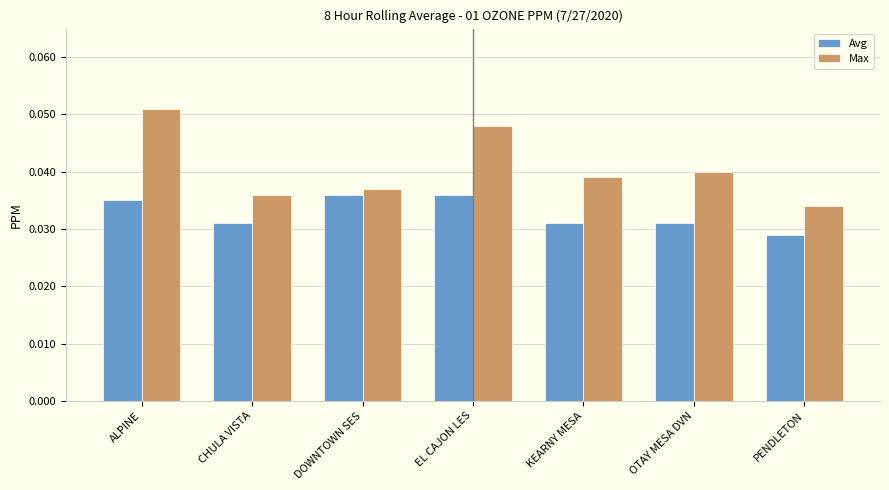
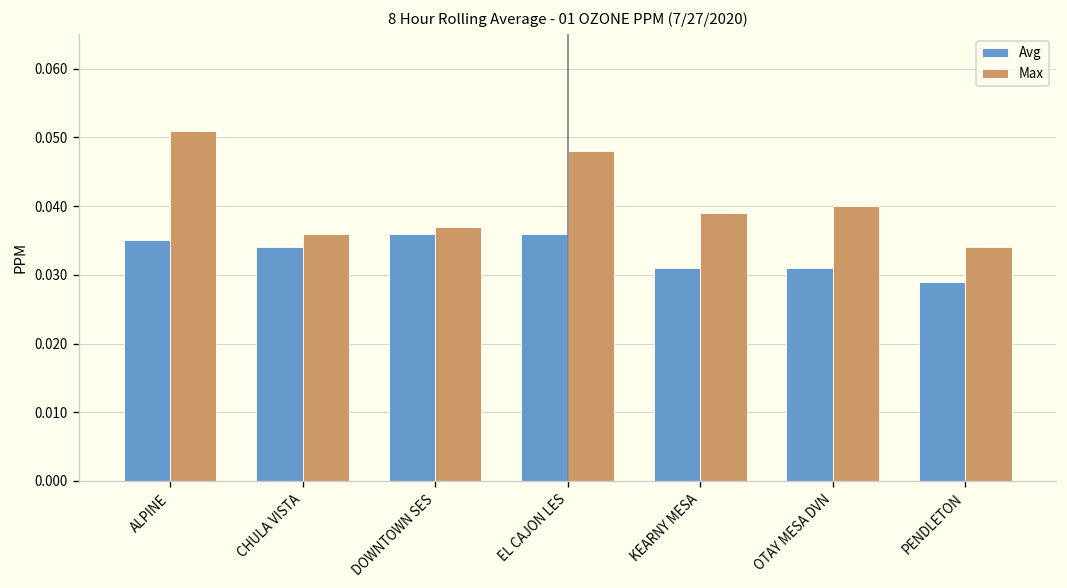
  {
    "Avg": {
      "ALPINE": 0.035,
-     "CHULA VISTA": 0.031,
+     "CHULA VISTA": 0.034,
      "DOWNTOWN SES": 0.036,
      "EL CAJON LES": 0.036,
      "KEARNY MESA": 0.031,
      "OTAY MESA DVN": 0.031,
      "PENDLETON": 0.029
    },
    "Max": {
      "ALPINE": 0.051,
      "CHULA VISTA": 0.036,
      "DOWNTOWN SES": 0.037,
      "EL CAJON LES": 0.048,
      "KEARNY MESA": 0.039,
      "OTAY MESA DVN": 0.040,
      "PENDLETON": 0.034
    }
  }
